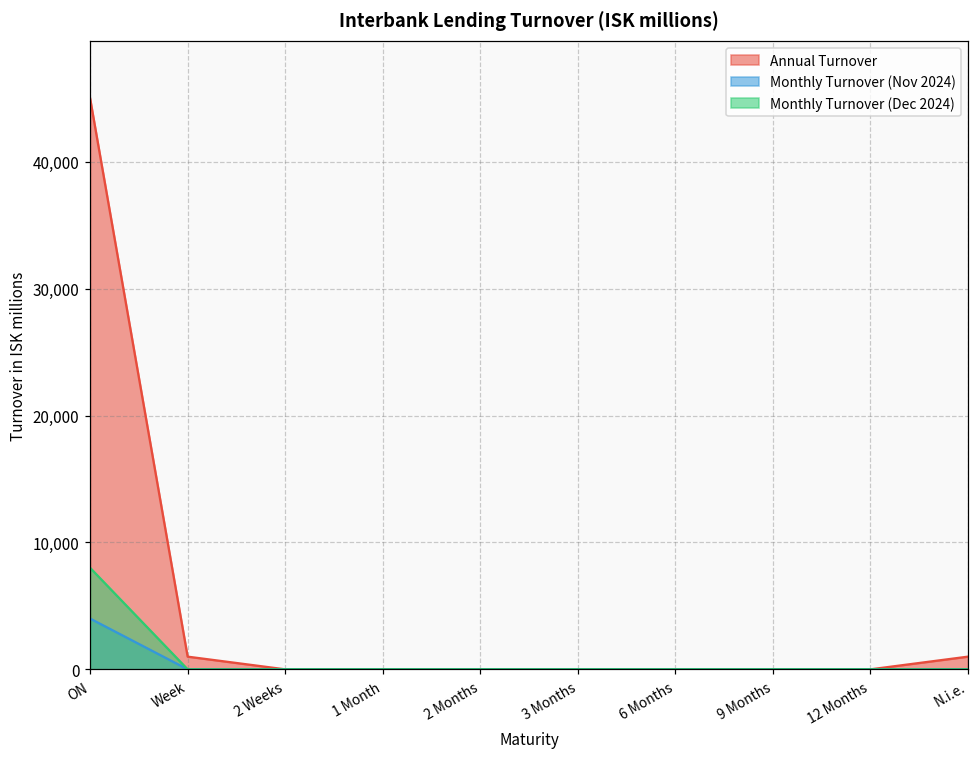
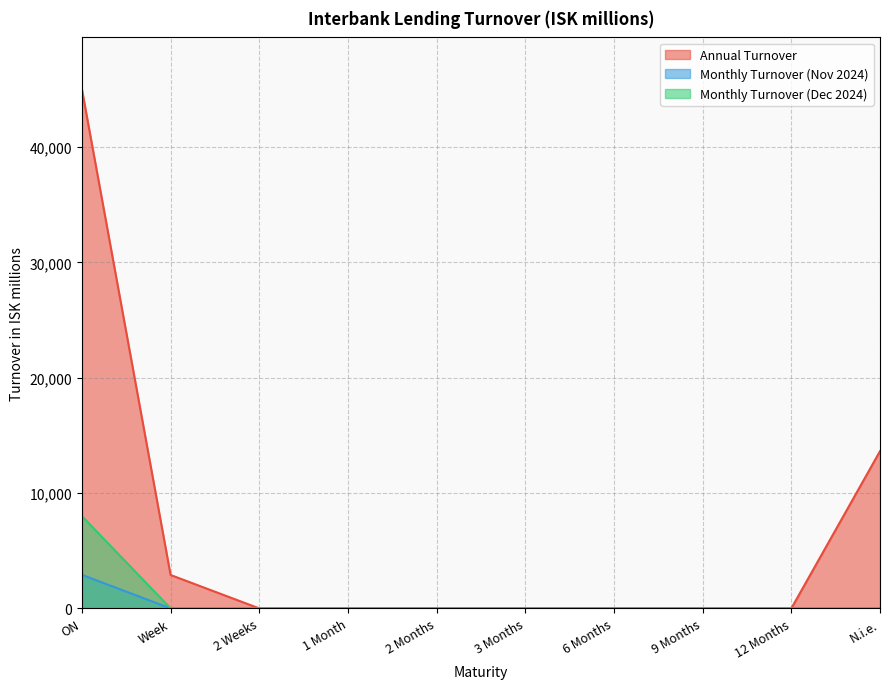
  {
    "Annual Turnover": {
      "ON": "45,000",
-     "Week": "1,000",
-     "N.i.e.": "1,000"
+     "Week": "2,900",
+     "N.i.e.": "13,600"
    },
    "Monthly Turnover (Nov 2024)": {
-     "ON": "4,000"
+     "ON": "2,900"
    },
    "Monthly Turnover (Dec 2024)": {
      "ON": "8,000"
    }
  }
